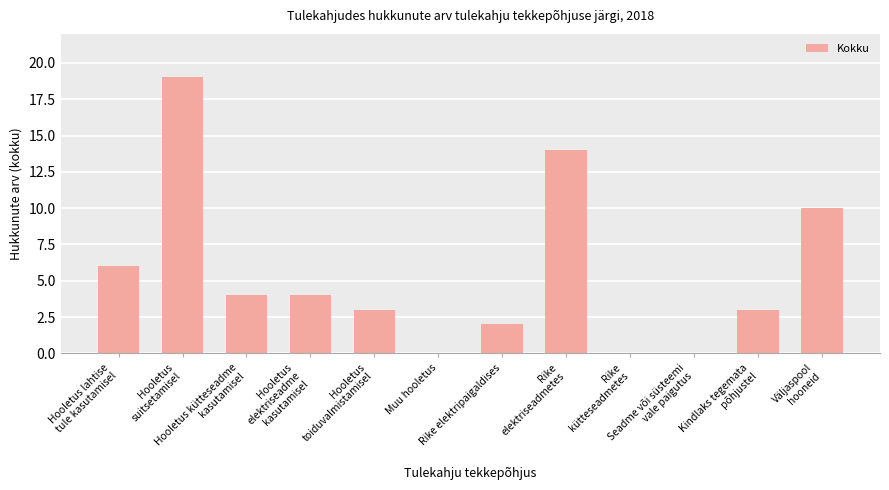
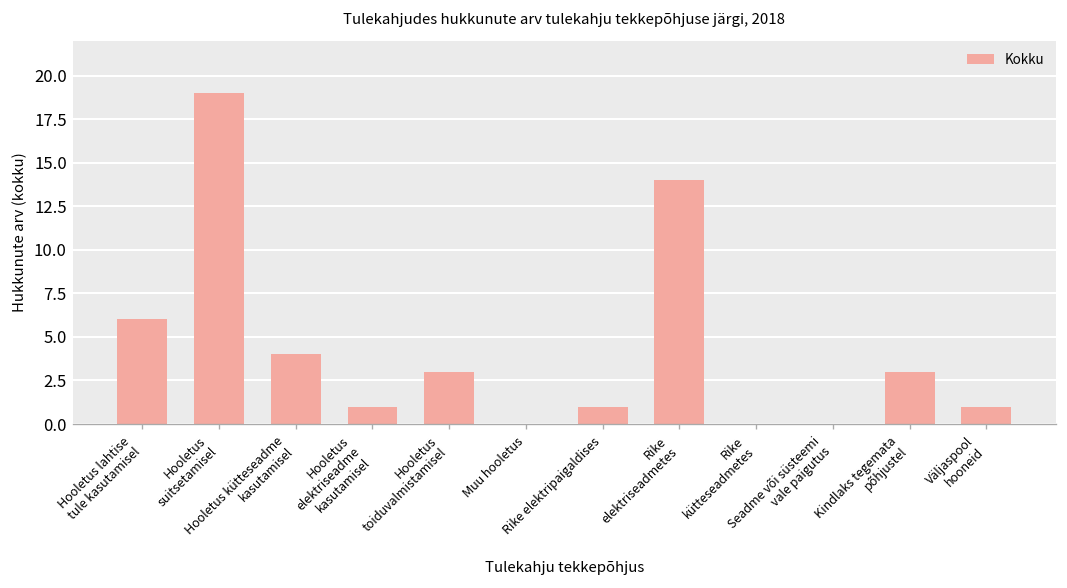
  {
    "Hooletus lahtise tule kasutamisel": 6,
    "Hooletus suitsetamisel": 19,
    "Hooletus kütteseadme kasutamisel": 4,
-   "Hooletus elektriseadme kasutamisel": 4,
+   "Hooletus elektriseadme kasutamisel": 1,
    "Hooletus toiduvalmistamisel": 3,
    "Muu hooletus": 0,
-   "Rike elektripaigaldises": 2,
+   "Rike elektripaigaldises": 1,
    "Rike elektriseadmetes": 14,
    "Rike kütteseadmetes": 0,
    "Seadme või süsteemi vale paigutus": 0,
    "Kindlaks tegemata põhjustel": 3,
-   "Väljaspool hooneid": 10
+   "Väljaspool hooneid": 1
  }
